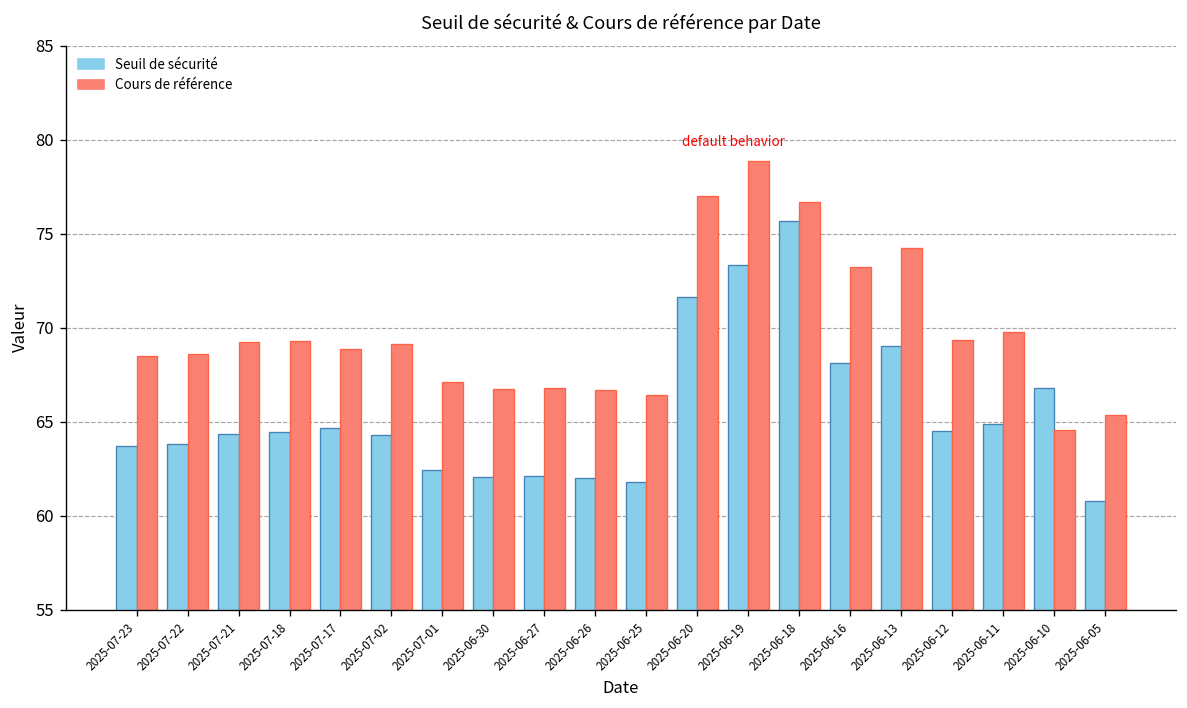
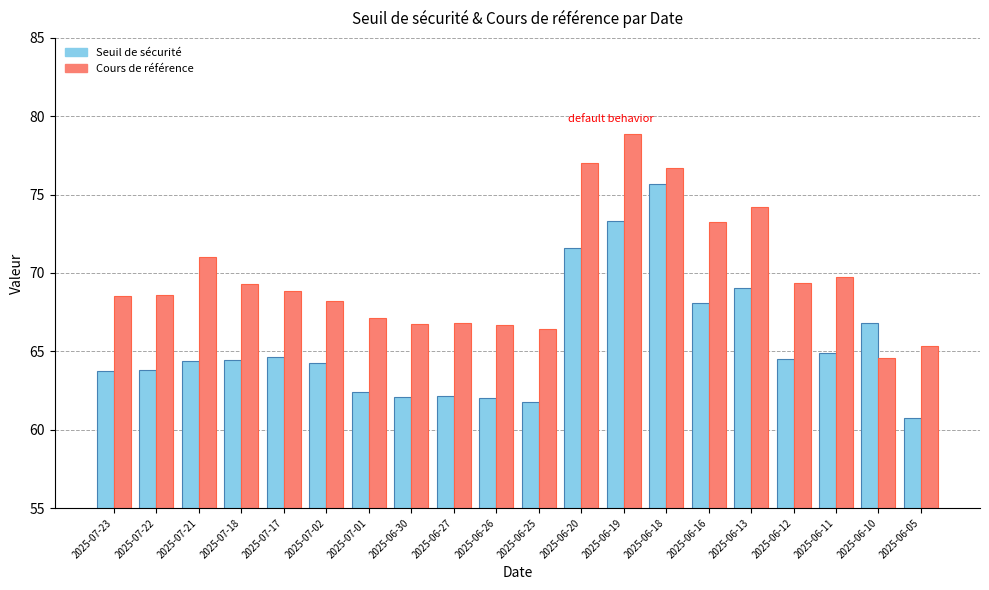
  {
    "Seuil de sécurité": {
      "2025-07-23": 63.7,
      "2025-07-22": 63.8,
      "2025-07-21": 64.4,
      "2025-07-18": 64.4,
      "2025-07-17": 64.7,
      "2025-07-02": 64.3,
      "2025-07-01": 62.4,
      "2025-06-30": 62.1,
      "2025-06-27": 62.1,
      "2025-06-26": 62.0,
      "2025-06-25": 61.8,
      "2025-06-20": 71.6,
      "2025-06-19": 73.3,
      "2025-06-18": 75.7,
      "2025-06-16": 68.1,
      "2025-06-13": 69.0,
      "2025-06-12": 64.5,
      "2025-06-11": 64.9,
      "2025-06-10": 66.8,
      "2025-06-05": 60.8
    },
    "Cours de référence": {
      "2025-07-23": 68.5,
      "2025-07-22": 68.6,
-     "2025-07-21": 69.2,
+     "2025-07-21": 71.1,
      "2025-07-18": 69.3,
      "2025-07-17": 68.9,
-     "2025-07-02": 69.1,
+     "2025-07-02": 68.2,
      "2025-07-01": 67.1,
      "2025-06-30": 66.7,
      "2025-06-27": 66.8,
      "2025-06-26": 66.7,
      "2025-06-25": 66.4,
      "2025-06-20": 77.0,
      "2025-06-19": 78.9,
      "2025-06-18": 76.7,
      "2025-06-16": 73.2,
      "2025-06-13": 74.2,
      "2025-06-12": 69.4,
      "2025-06-11": 69.8,
      "2025-06-10": 64.6,
      "2025-06-05": 65.3
    }
  }
